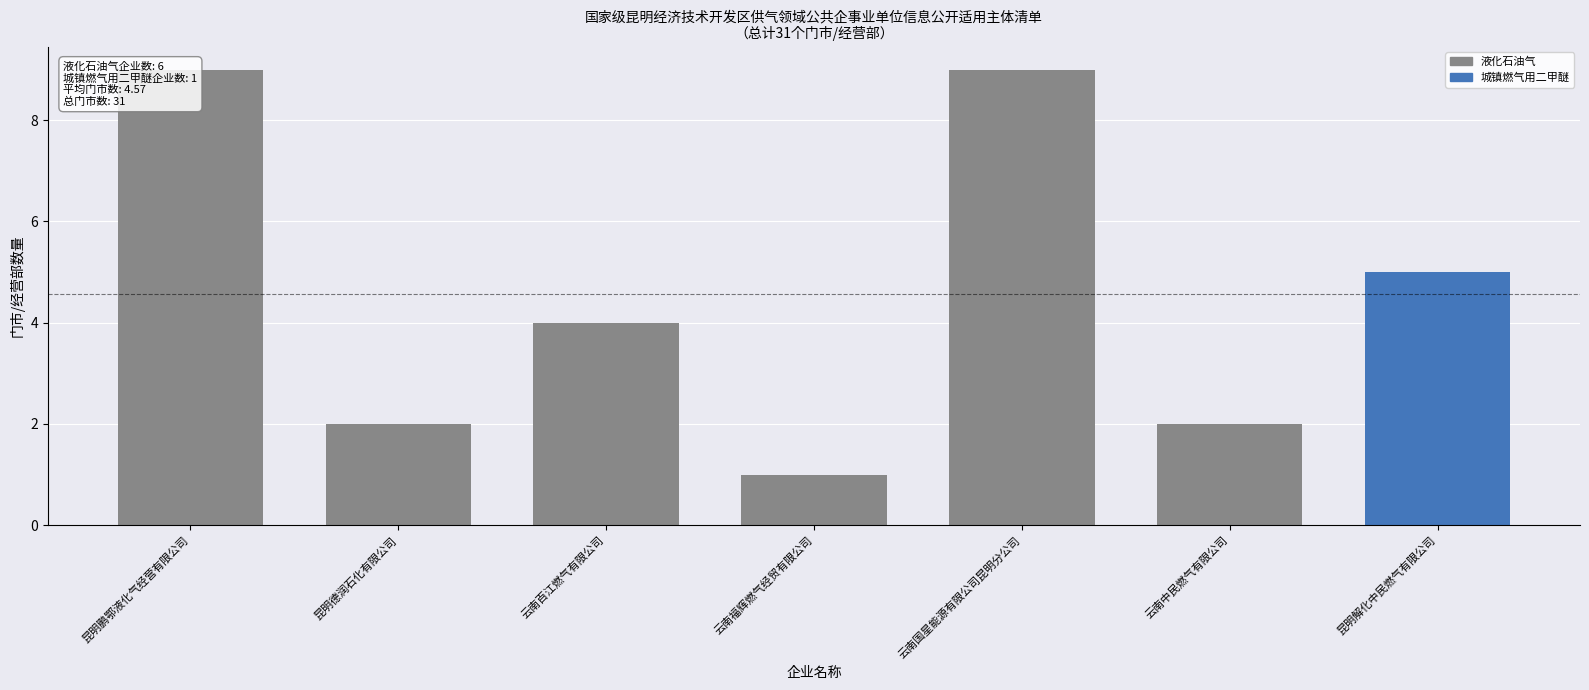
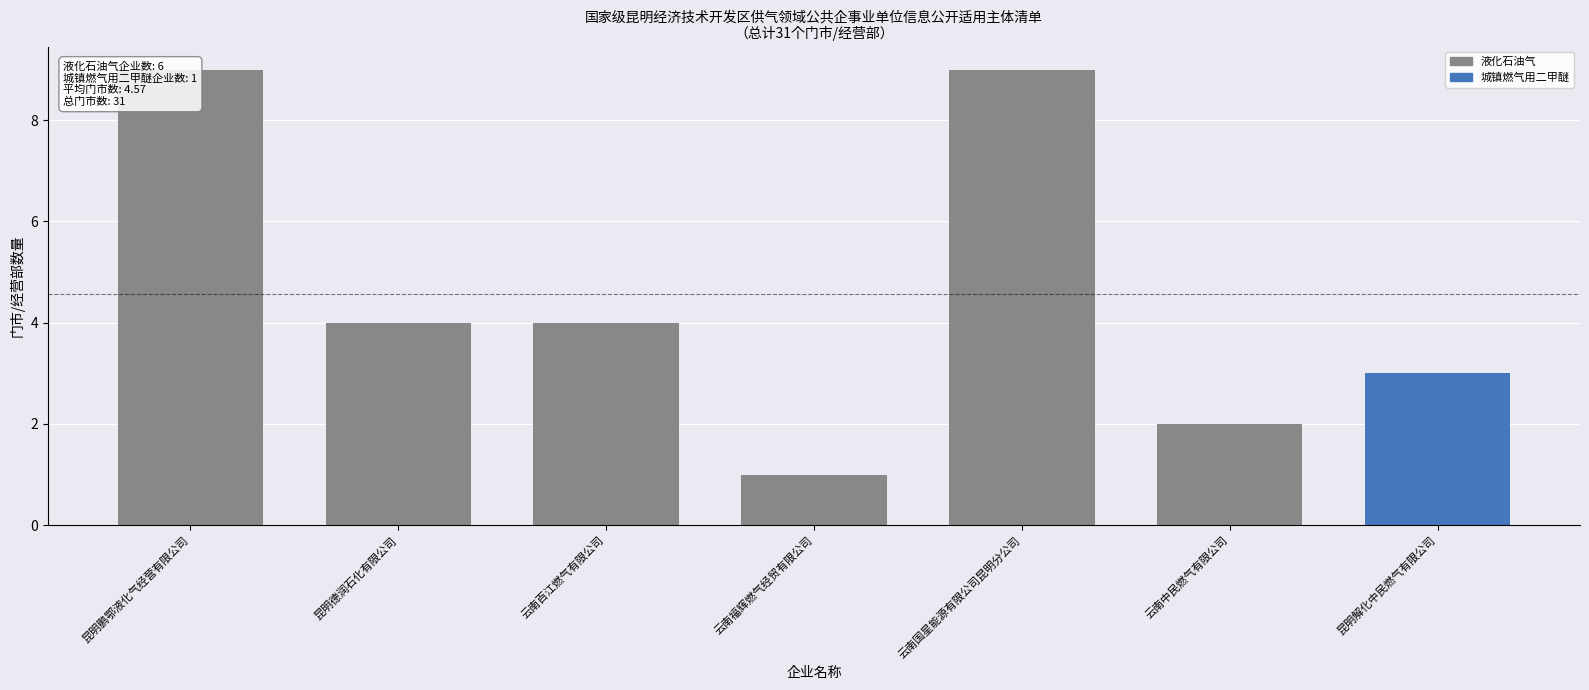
  {
-   "昆明德润石化有限公司": 2,
+   "昆明德润石化有限公司": 4,
    "云南百江燃气有限公司": 4,
    "云南福辉燃气经贸有限公司": 1,
    "云南国星能源有限公司昆明分公司": 9,
    "云南中民燃气有限公司": 2,
-   "昆明解化中民燃气有限公司": 5
+   "昆明解化中民燃气有限公司": 3
  }
